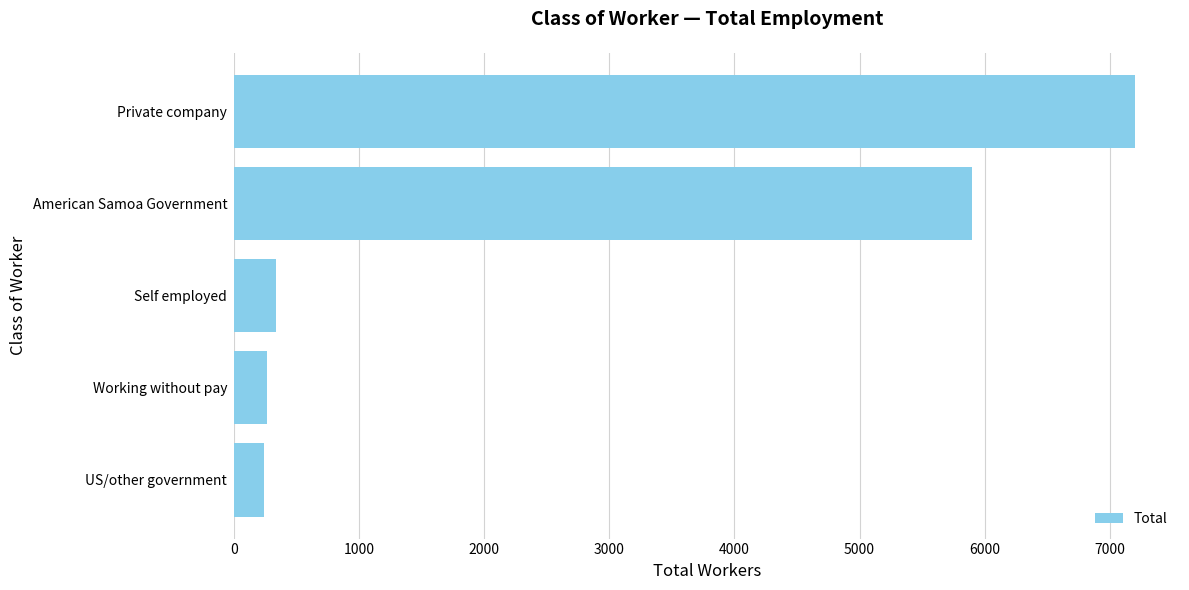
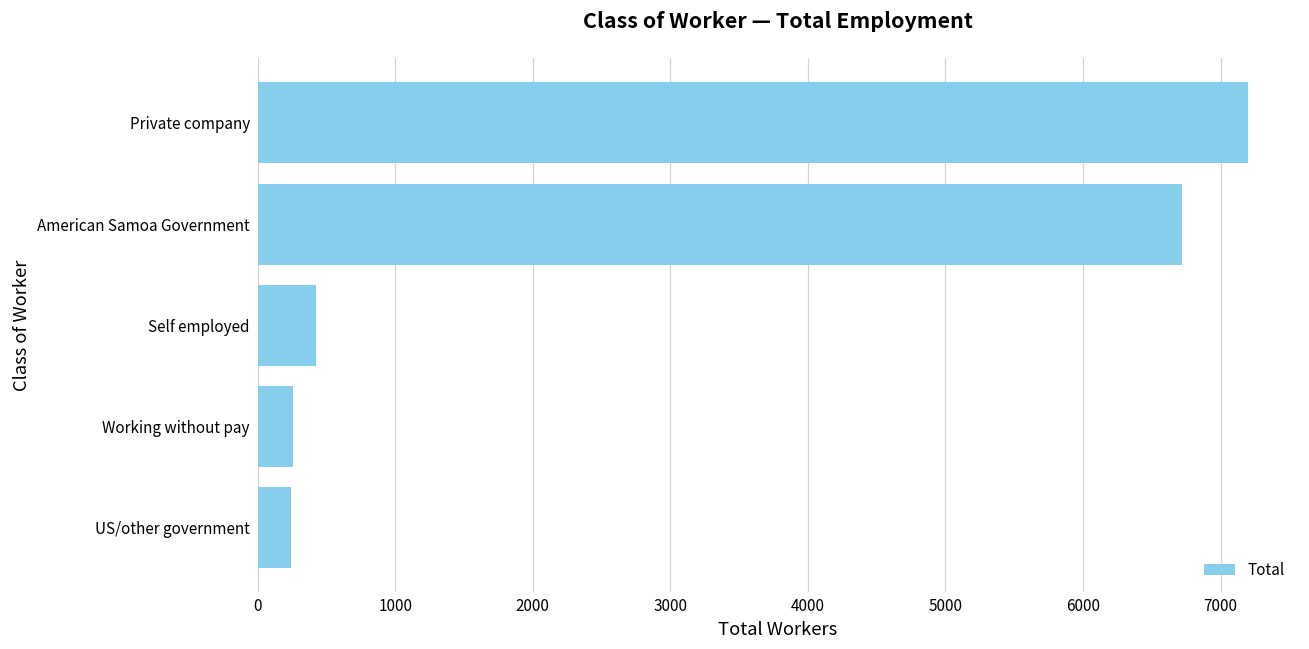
  {
    "Private company": 7200,
-   "American Samoa Government": 5900,
-   "Self employed": 340,
+   "American Samoa Government": 6720,
+   "Self employed": 430,
    "Working without pay": 260,
    "US/other government": 240
  }
